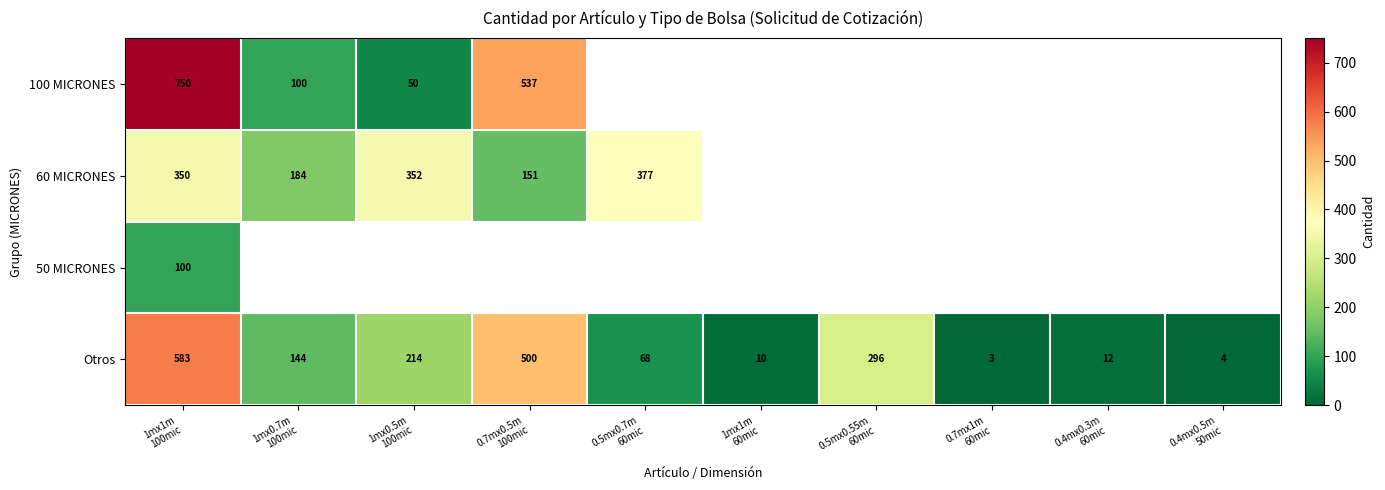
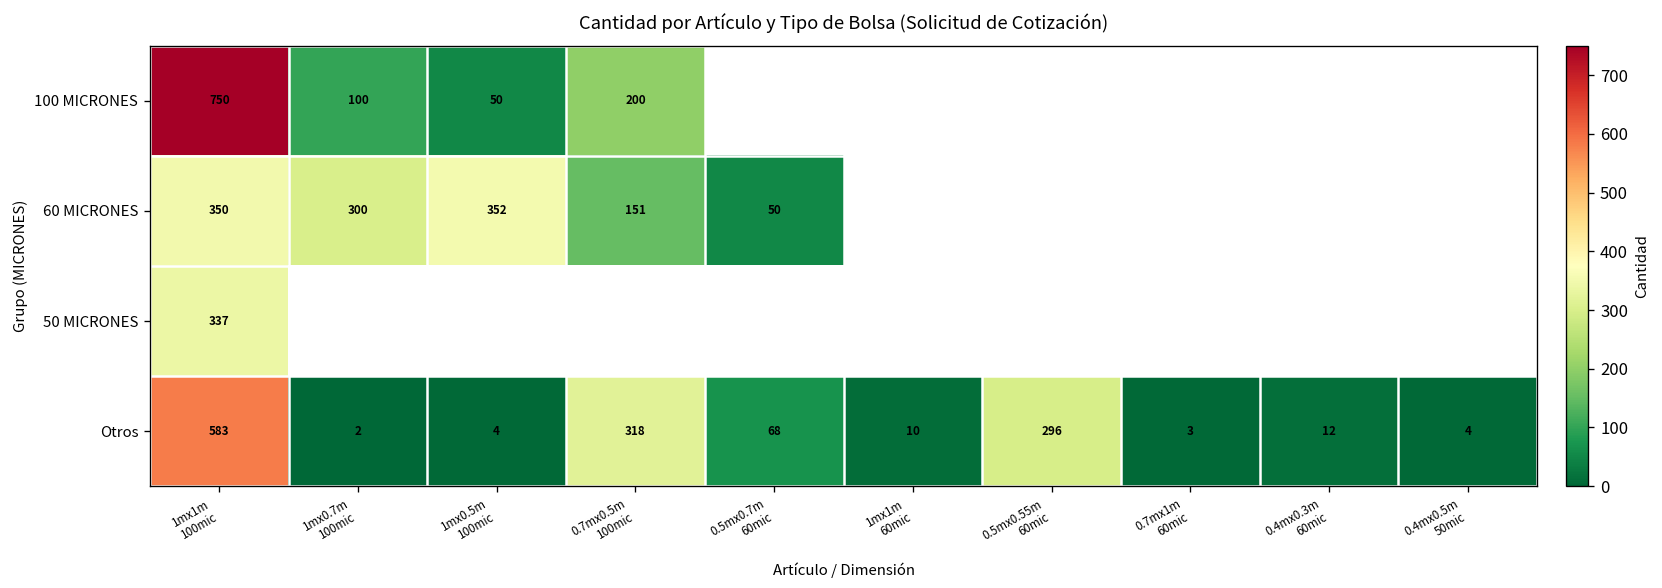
  {
    "100 MICRONES": {
      "1mx1m 100mic": 750,
      "1mx0.7m 100mic": 100,
      "1mx0.5m 100mic": 50,
-     "0.7mx0.5m 100mic": 537
+     "0.7mx0.5m 100mic": 200
    },
    "60 MICRONES": {
      "1mx1m 100mic": 350,
-     "1mx0.7m 100mic": 184,
+     "1mx0.7m 100mic": 300,
      "1mx0.5m 100mic": 352,
      "0.7mx0.5m 100mic": 151,
-     "0.5mx0.7m 60mic": 377
+     "0.5mx0.7m 60mic": 50
    },
    "50 MICRONES": {
-     "1mx1m 100mic": 100
+     "1mx1m 100mic": 337
    },
    "Otros": {
      "1mx1m 100mic": 583,
-     "1mx0.7m 100mic": 144,
-     "1mx0.5m 100mic": 214,
-     "0.7mx0.5m 100mic": 500,
+     "1mx0.7m 100mic": 2,
+     "1mx0.5m 100mic": 4,
+     "0.7mx0.5m 100mic": 318,
      "0.5mx0.7m 60mic": 68,
      "1mx1m 60mic": 10,
      "0.5mx0.55m 60mic": 296,
      "0.7mx1m 60mic": 3,
      "0.4mx0.3m 60mic": 12,
      "0.4mx0.5m 50mic": 4
    }
  }
